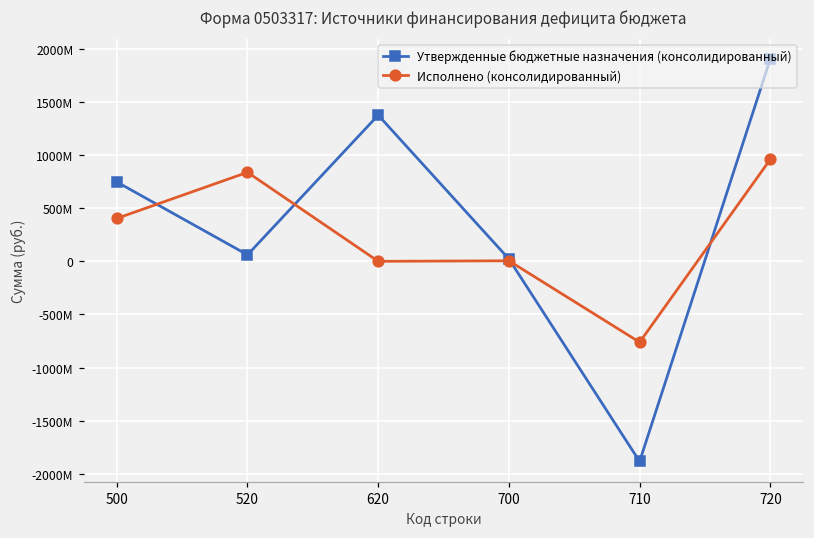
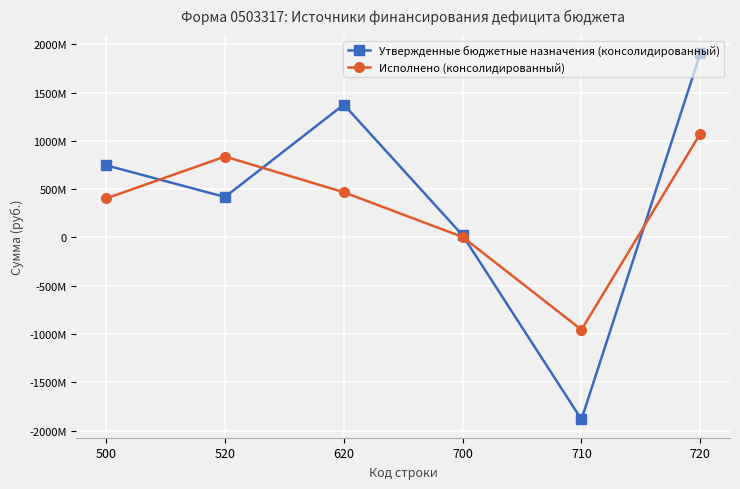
  {
    "Утвержденные бюджетные назначения (консолидированный)": {
      "500": 700000000,
-     "520": 100000000,
+     "520": 400000000,
      "620": 1400000000,
      "710": -1900000000
    },
    "Исполнено (консолидированный)": {
      "500": 400000000,
      "520": 800000000,
-     "620": 0,
-     "710": -800000000,
-     "720": 1000000000
+     "620": 500000000,
+     "710": -1000000000,
+     "720": 1100000000
    }
  }
